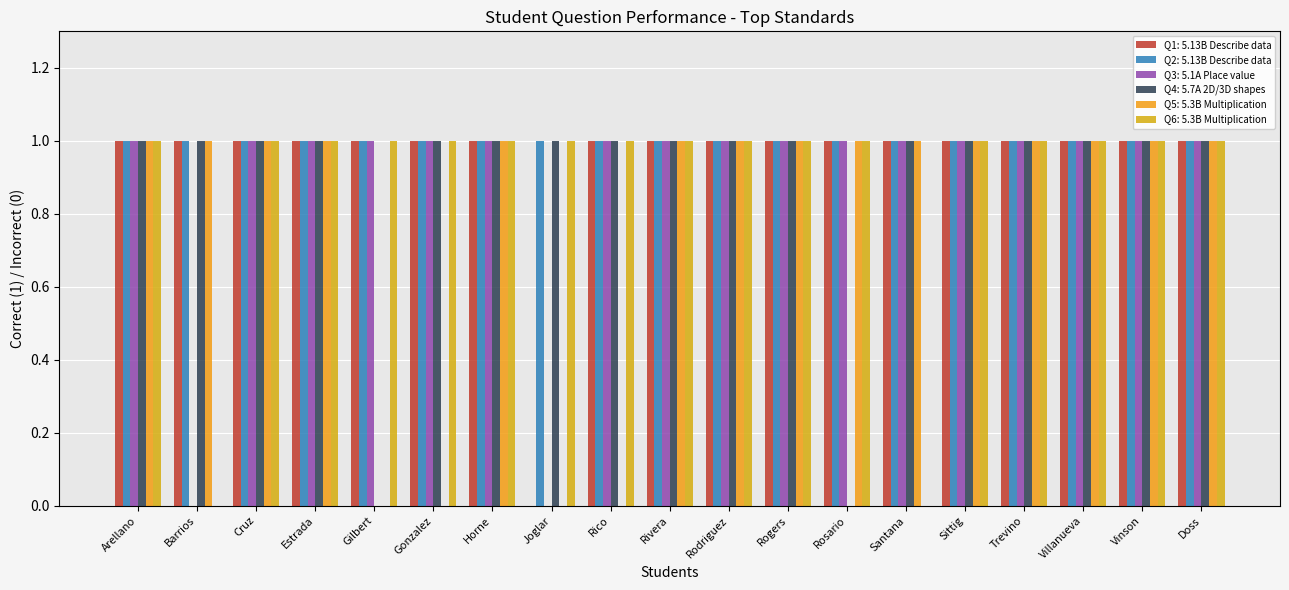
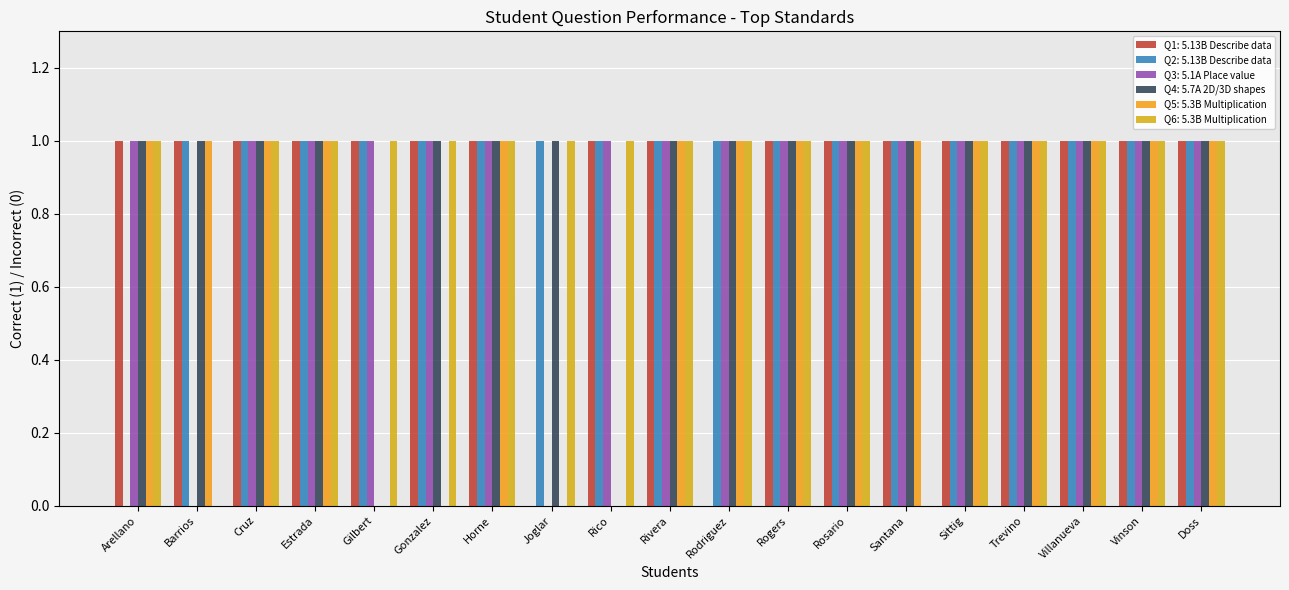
  {
    "Q1: 5.13B Describe data": {
      "Arellano": 1,
      "Barrios": 1,
      "Cruz": 1,
      "Estrada": 1,
      "Gilbert": 1,
      "Gonzalez": 1,
      "Horne": 1,
      "Joglar": 0,
      "Rico": 1,
      "Rivera": 1,
-     "Rodriguez": 1,
+     "Rodriguez": 0,
      "Rogers": 1,
      "Rosario": 1,
      "Santana": 1,
      "Sittig": 1,
      "Trevino": 1,
      "Villanueva": 1,
      "Vinson": 1,
      "Doss": 1
    },
    "Q2: 5.13B Describe data": {
-     "Arellano": 1,
+     "Arellano": 0,
      "Barrios": 1,
      "Cruz": 1,
      "Estrada": 1,
      "Gilbert": 1,
      "Gonzalez": 1,
      "Horne": 1,
      "Joglar": 1,
      "Rico": 1,
      "Rivera": 1,
      "Rodriguez": 1,
      "Rogers": 1,
      "Rosario": 1,
      "Santana": 1,
      "Sittig": 1,
      "Trevino": 1,
      "Villanueva": 1,
      "Vinson": 1,
      "Doss": 1
    },
    "Q3: 5.1A Place value": {
      "Arellano": 1,
      "Barrios": 0,
      "Cruz": 1,
      "Estrada": 1,
      "Gilbert": 1,
      "Gonzalez": 1,
      "Horne": 1,
      "Joglar": 0,
      "Rico": 1,
      "Rivera": 1,
      "Rodriguez": 1,
      "Rogers": 1,
      "Rosario": 1,
      "Santana": 1,
      "Sittig": 1,
      "Trevino": 1,
      "Villanueva": 1,
      "Vinson": 1,
      "Doss": 1
    },
    "Q4: 5.7A 2D/3D shapes": {
      "Arellano": 1,
      "Barrios": 1,
      "Cruz": 1,
      "Estrada": 1,
      "Gilbert": 0,
      "Gonzalez": 1,
      "Horne": 1,
      "Joglar": 1,
-     "Rico": 1,
+     "Rico": 0,
      "Rivera": 1,
      "Rodriguez": 1,
      "Rogers": 1,
-     "Rosario": 0,
+     "Rosario": 1,
      "Santana": 1,
      "Sittig": 1,
      "Trevino": 1,
      "Villanueva": 1,
      "Vinson": 1,
      "Doss": 1
    }
  }
